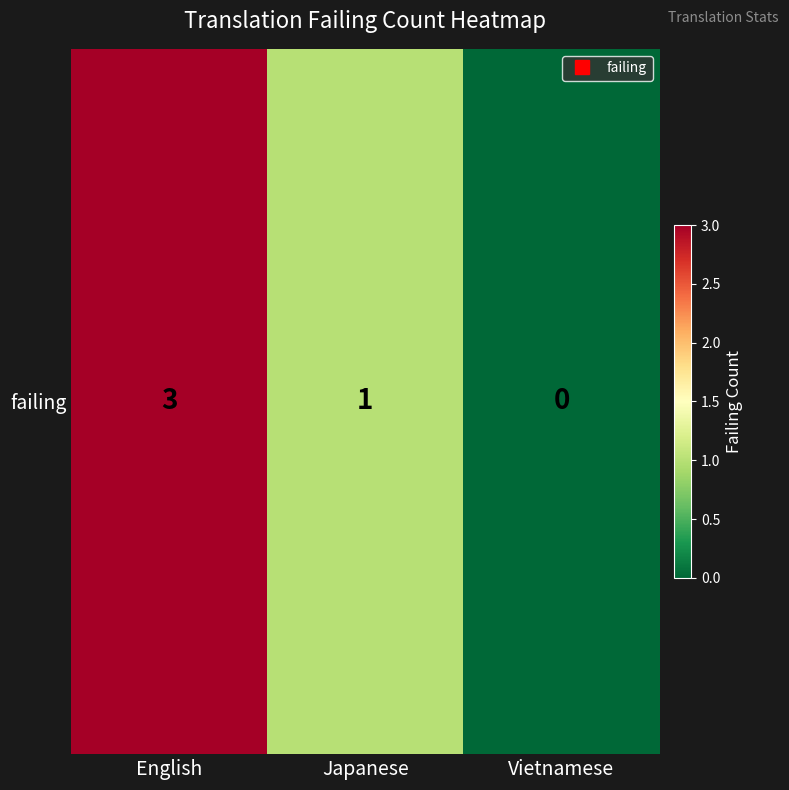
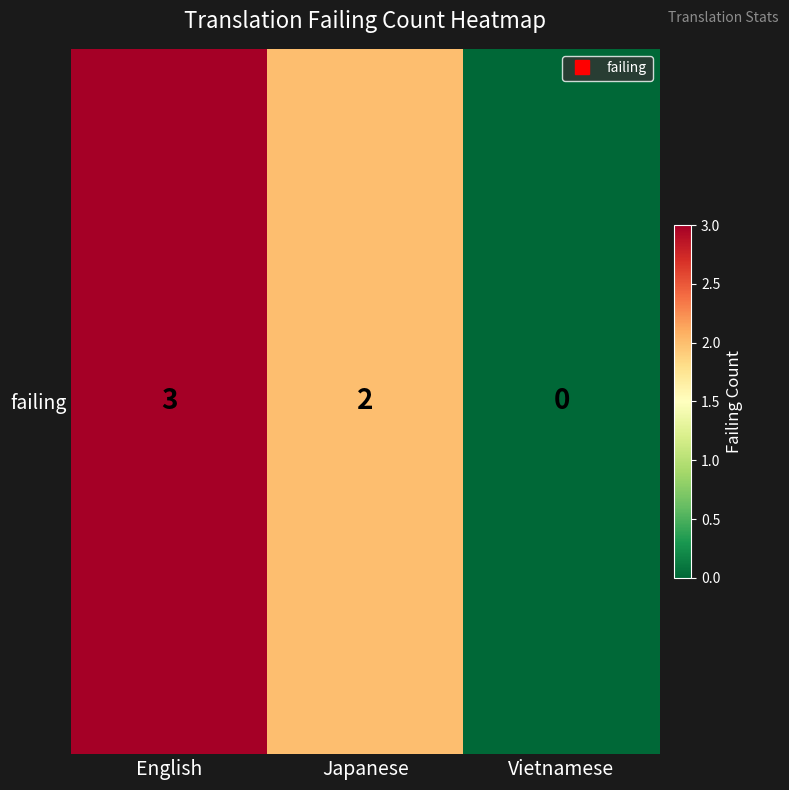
  {
    "failing": {
      "English": 3,
-     "Japanese": 1,
+     "Japanese": 2,
      "Vietnamese": 0
    }
  }
